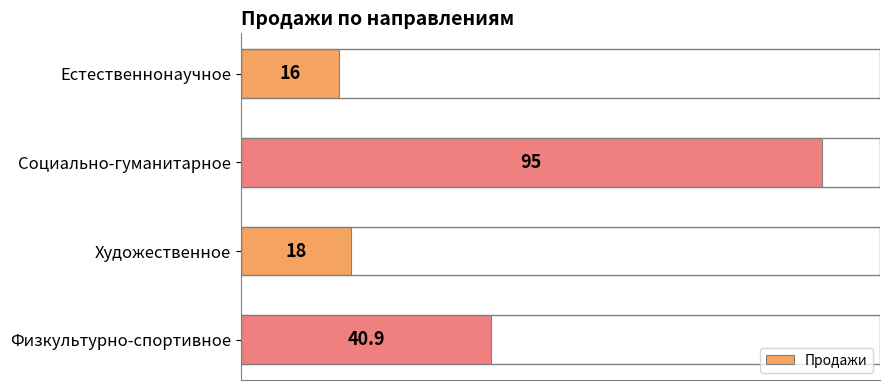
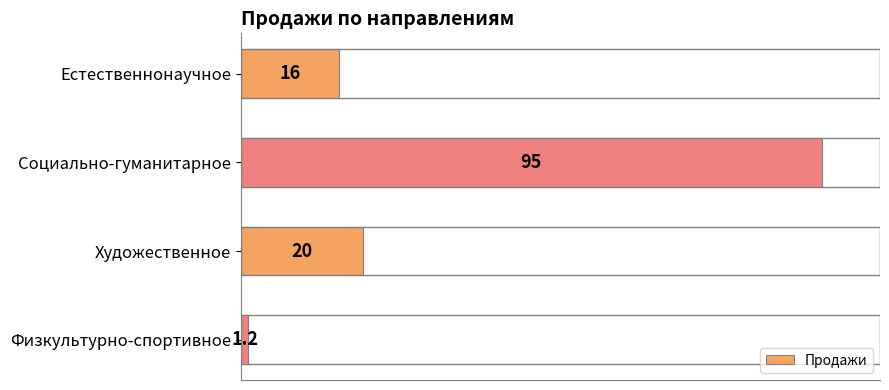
  {
    "Естественнонаучное": 16,
    "Социально-гуманитарное": 95,
-   "Художественное": 18,
-   "Физкультурно-спортивное": 40.9
+   "Художественное": 20,
+   "Физкультурно-спортивное": 1.2
  }
